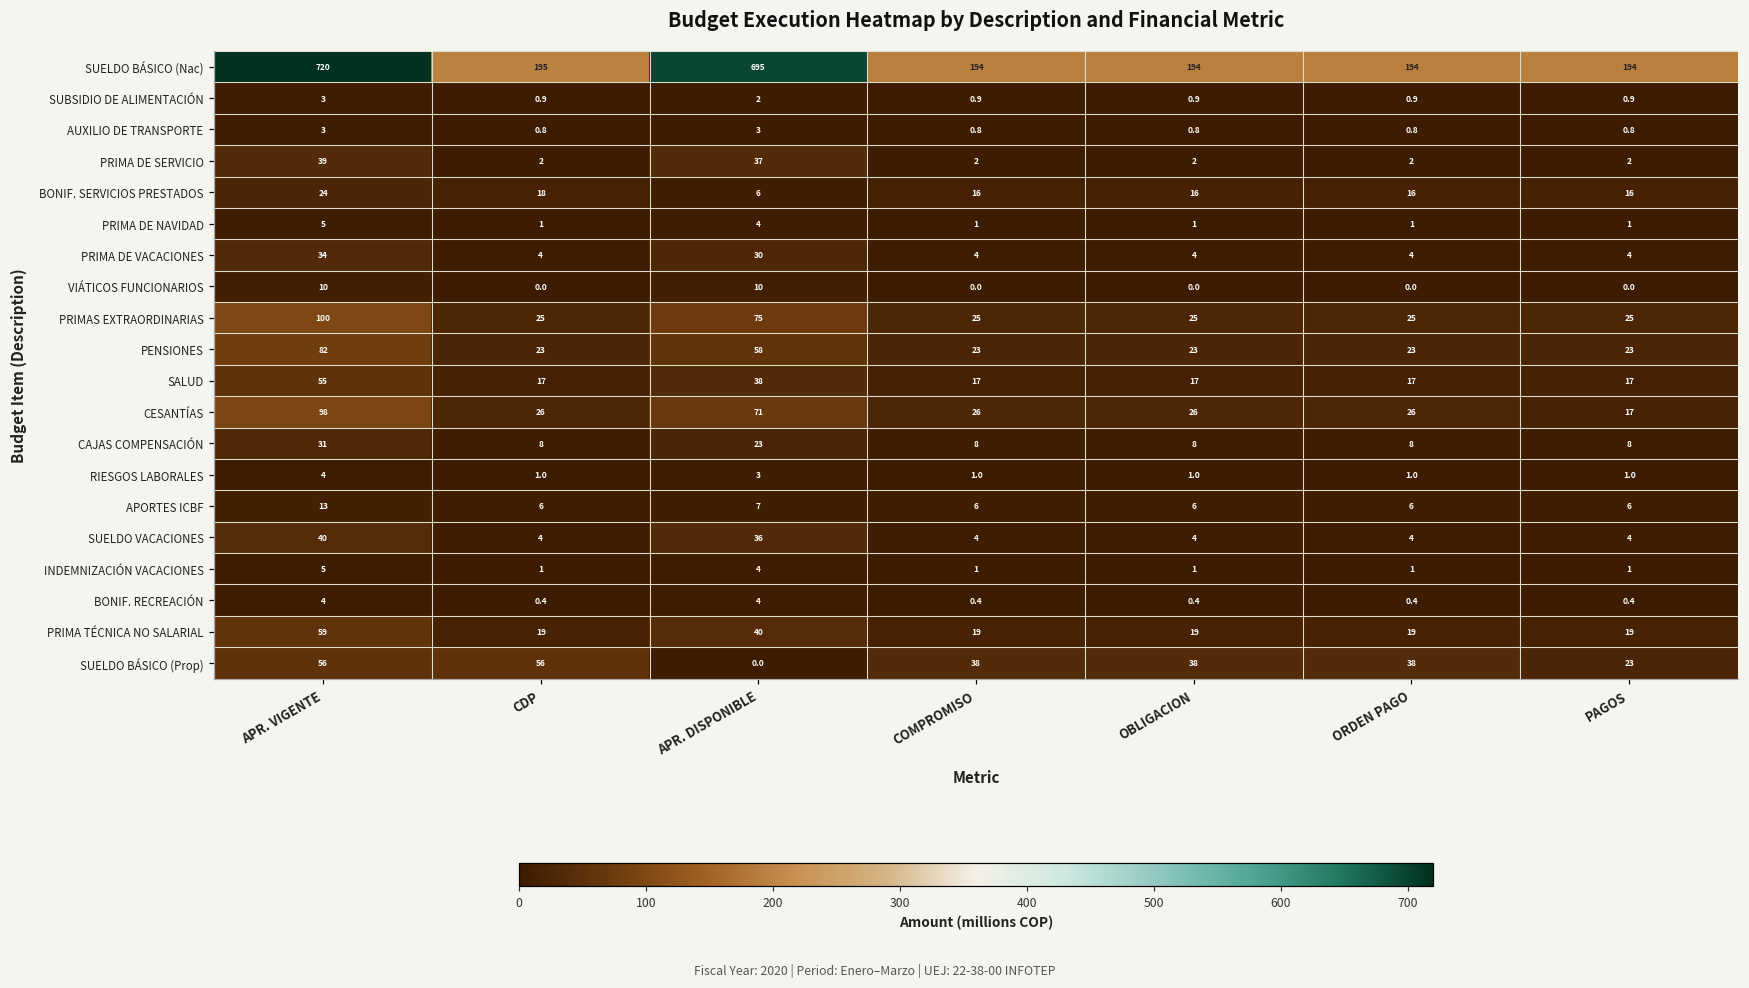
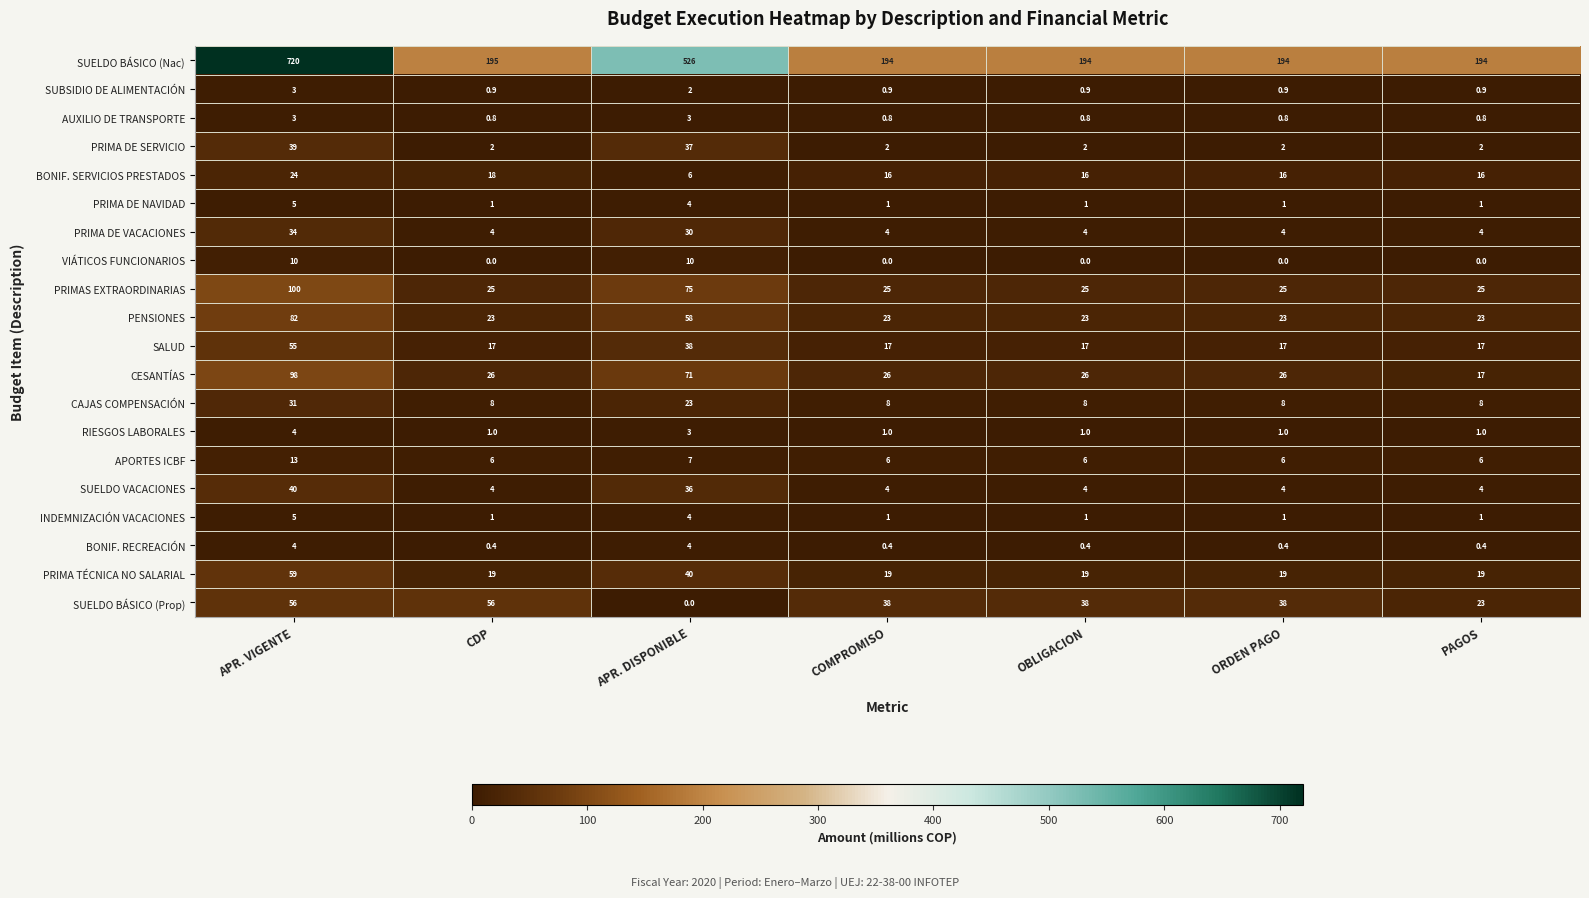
  {
    "SUELDO BÁSICO (Nac)": {
      "APR. VIGENTE": 720,
      "CDP": 195,
-     "APR. DISPONIBLE": 695,
+     "APR. DISPONIBLE": 526,
      "COMPROMISO": 194,
      "OBLIGACION": 194,
      "ORDEN PAGO": 194,
      "PAGOS": 194
    },
    "SUBSIDIO DE ALIMENTACIÓN": {
      "APR. VIGENTE": 3,
      "CDP": 0.9,
      "APR. DISPONIBLE": 2,
      "COMPROMISO": 0.9,
      "OBLIGACION": 0.9,
      "ORDEN PAGO": 0.9,
      "PAGOS": 0.9
    },
    "AUXILIO DE TRANSPORTE": {
      "APR. VIGENTE": 3,
      "CDP": 0.8,
      "APR. DISPONIBLE": 3,
      "COMPROMISO": 0.8,
      "OBLIGACION": 0.8,
      "ORDEN PAGO": 0.8,
      "PAGOS": 0.8
    },
    "PRIMA DE SERVICIO": {
      "APR. VIGENTE": 39,
      "CDP": 2,
      "APR. DISPONIBLE": 37,
      "COMPROMISO": 2,
      "OBLIGACION": 2,
      "ORDEN PAGO": 2,
      "PAGOS": 2
    },
    "BONIF. SERVICIOS PRESTADOS": {
      "APR. VIGENTE": 24,
      "CDP": 18,
      "APR. DISPONIBLE": 6,
      "COMPROMISO": 16,
      "OBLIGACION": 16,
      "ORDEN PAGO": 16,
      "PAGOS": 16
    },
    "PRIMA DE NAVIDAD": {
      "APR. VIGENTE": 5,
      "CDP": 1,
      "APR. DISPONIBLE": 4,
      "COMPROMISO": 1,
      "OBLIGACION": 1,
      "ORDEN PAGO": 1,
      "PAGOS": 1
    },
    "PRIMA DE VACACIONES": {
      "APR. VIGENTE": 34,
      "CDP": 4,
      "APR. DISPONIBLE": 30,
      "COMPROMISO": 4,
      "OBLIGACION": 4,
      "ORDEN PAGO": 4,
      "PAGOS": 4
    },
    "VIÁTICOS FUNCIONARIOS": {
      "APR. VIGENTE": 10,
      "CDP": 0.0,
      "APR. DISPONIBLE": 10,
      "COMPROMISO": 0.0,
      "OBLIGACION": 0.0,
      "ORDEN PAGO": 0.0,
      "PAGOS": 0.0
    },
    "PRIMAS EXTRAORDINARIAS": {
      "APR. VIGENTE": 100,
      "CDP": 25,
      "APR. DISPONIBLE": 75,
      "COMPROMISO": 25,
      "OBLIGACION": 25,
      "ORDEN PAGO": 25,
      "PAGOS": 25
    },
    "PENSIONES": {
      "APR. VIGENTE": 82,
      "CDP": 23,
      "APR. DISPONIBLE": 58,
      "COMPROMISO": 23,
      "OBLIGACION": 23,
      "ORDEN PAGO": 23,
      "PAGOS": 23
    },
    "SALUD": {
      "APR. VIGENTE": 55,
      "CDP": 17,
      "APR. DISPONIBLE": 38,
      "COMPROMISO": 17,
      "OBLIGACION": 17,
      "ORDEN PAGO": 17,
      "PAGOS": 17
    },
    "CESANTÍAS": {
      "APR. VIGENTE": 98,
      "CDP": 26,
      "APR. DISPONIBLE": 71,
      "COMPROMISO": 26,
      "OBLIGACION": 26,
      "ORDEN PAGO": 26,
      "PAGOS": 17
    },
    "CAJAS COMPENSACIÓN": {
      "APR. VIGENTE": 31,
      "CDP": 8,
      "APR. DISPONIBLE": 23,
      "COMPROMISO": 8,
      "OBLIGACION": 8,
      "ORDEN PAGO": 8,
      "PAGOS": 8
    },
    "RIESGOS LABORALES": {
      "APR. VIGENTE": 4,
      "CDP": 1.0,
      "APR. DISPONIBLE": 3,
      "COMPROMISO": 1.0,
      "OBLIGACION": 1.0,
      "ORDEN PAGO": 1.0,
      "PAGOS": 1.0
    },
    "APORTES ICBF": {
      "APR. VIGENTE": 13,
      "CDP": 6,
      "APR. DISPONIBLE": 7,
      "COMPROMISO": 6,
      "OBLIGACION": 6,
      "ORDEN PAGO": 6,
      "PAGOS": 6
    },
    "SUELDO VACACIONES": {
      "APR. VIGENTE": 40,
      "CDP": 4,
      "APR. DISPONIBLE": 36,
      "COMPROMISO": 4,
      "OBLIGACION": 4,
      "ORDEN PAGO": 4,
      "PAGOS": 4
    },
    "INDEMNIZACIÓN VACACIONES": {
      "APR. VIGENTE": 5,
      "CDP": 1,
      "APR. DISPONIBLE": 4,
      "COMPROMISO": 1,
      "OBLIGACION": 1,
      "ORDEN PAGO": 1,
      "PAGOS": 1
    },
    "BONIF. RECREACIÓN": {
      "APR. VIGENTE": 4,
      "CDP": 0.4,
      "APR. DISPONIBLE": 4,
      "COMPROMISO": 0.4,
      "OBLIGACION": 0.4,
      "ORDEN PAGO": 0.4,
      "PAGOS": 0.4
    },
    "PRIMA TÉCNICA NO SALARIAL": {
      "APR. VIGENTE": 59,
      "CDP": 19,
      "APR. DISPONIBLE": 40,
      "COMPROMISO": 19,
      "OBLIGACION": 19,
      "ORDEN PAGO": 19,
      "PAGOS": 19
    },
    "SUELDO BÁSICO (Prop)": {
      "APR. VIGENTE": 56,
      "CDP": 56,
      "APR. DISPONIBLE": 0.0,
      "COMPROMISO": 38,
      "OBLIGACION": 38,
      "ORDEN PAGO": 38,
      "PAGOS": 23
    }
  }
